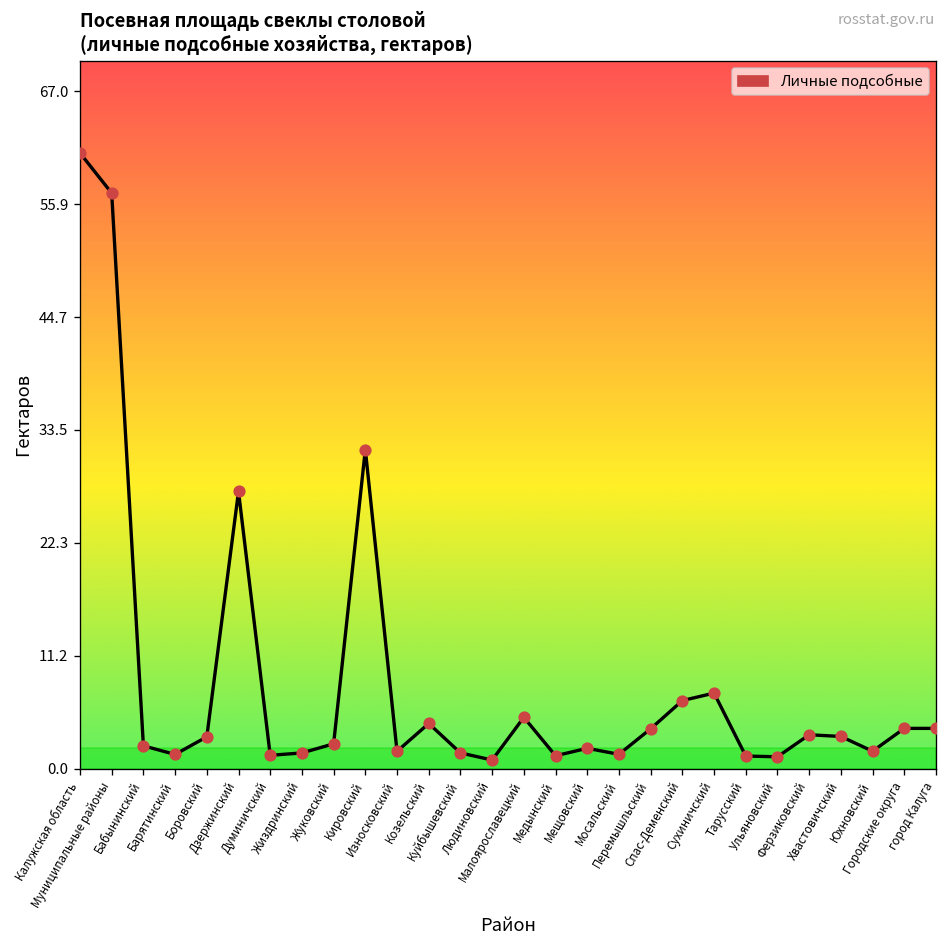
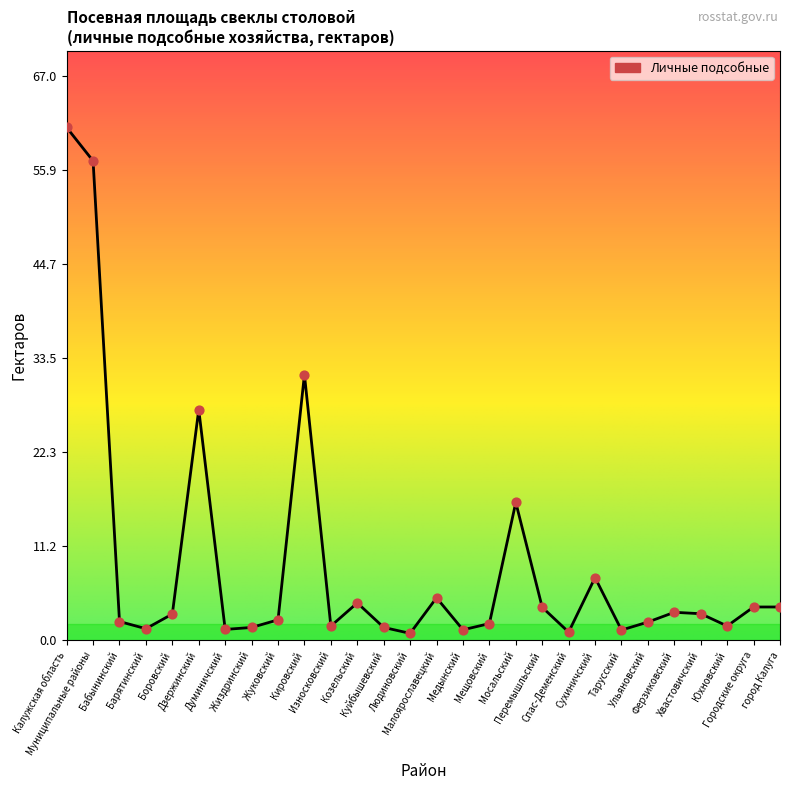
  {
    "Калужская область": 61,
    "Муниципальные районы": 57,
    "Бабынинский": 2,
    "Барятинский": 1,
    "Боровский": 3,
    "Дзержинский": 27,
    "Думиничский": 1,
    "Жиздринский": 2,
    "Жуковский": 2,
    "Кировский": 32,
    "Износковский": 2,
    "Козельский": 4,
    "Куйбышевский": 2,
    "Людиновский": 1,
    "Малоярославецкий": 5,
    "Медынский": 1,
    "Мещовский": 2,
-   "Мосальский": 1,
+   "Мосальский": 16,
    "Перемышльский": 4,
-   "Спас-Деменский": 7,
+   "Спас-Деменский": 1,
    "Сухиничский": 7,
    "Тарусский": 1,
-   "Ульяновский": 1,
+   "Ульяновский": 2,
    "Ферзиковский": 3,
    "Хвастовичский": 3,
    "Юхновский": 2,
    "Городские округа": 4,
    "город Калуга": 4
  }
